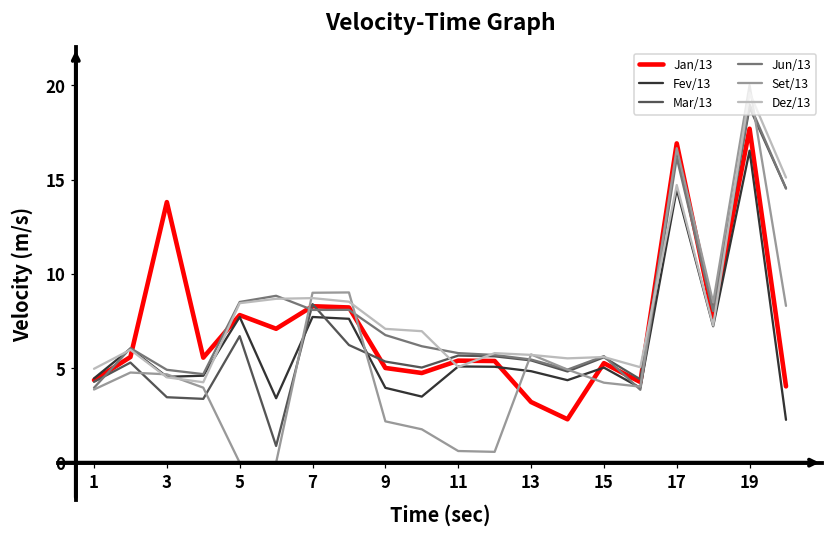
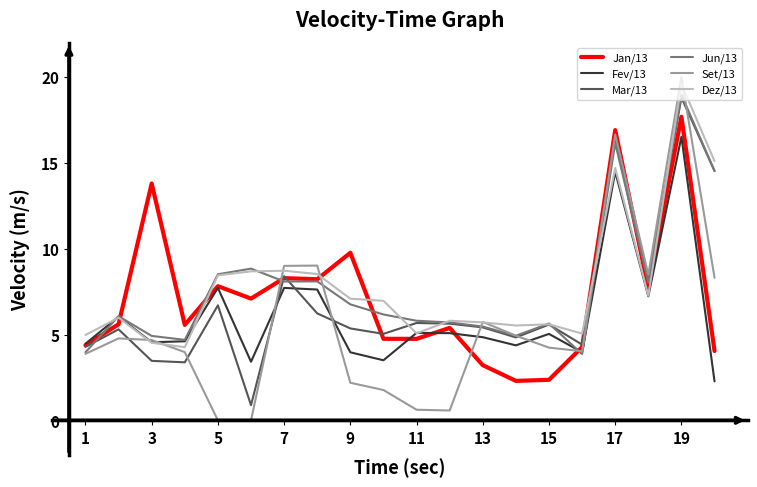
  {
    "Jan/13": {
      "3": 13.8,
-     "9": 5.0,
-     "11": 5.4,
+     "9": 9.8,
+     "11": 4.7,
      "13": 3.2,
-     "15": 5.3,
+     "15": 2.4,
      "17": 16.9,
      "19": 17.7
    }
  }
